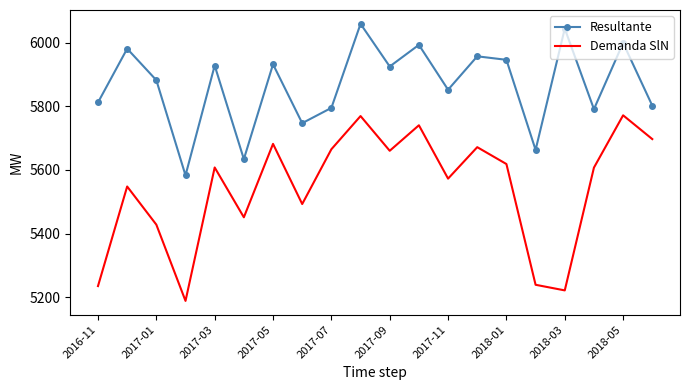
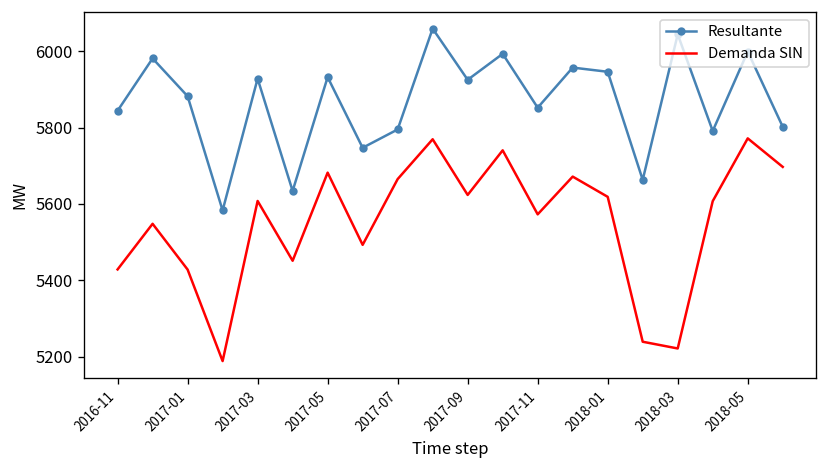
  {
    "Resultante": {
-     "2016-11": 5810,
+     "2016-11": 5840,
      "2017-01": 5880,
      "2017-03": 5930,
      "2017-05": 5930,
      "2017-07": 5800,
      "2017-09": 5930,
      "2017-11": 5850,
      "2018-01": 5950
    },
    "Demanda SlN": {
-     "2016-11": 5240,
+     "2016-11": 5430,
      "2017-01": 5430,
      "2017-03": 5610,
      "2017-05": 5680,
      "2017-07": 5670,
-     "2017-09": 5660,
+     "2017-09": 5620,
      "2017-11": 5570,
      "2018-01": 5620,
      "2018-03": 5220,
      "2018-05": 5770
    }
  }
